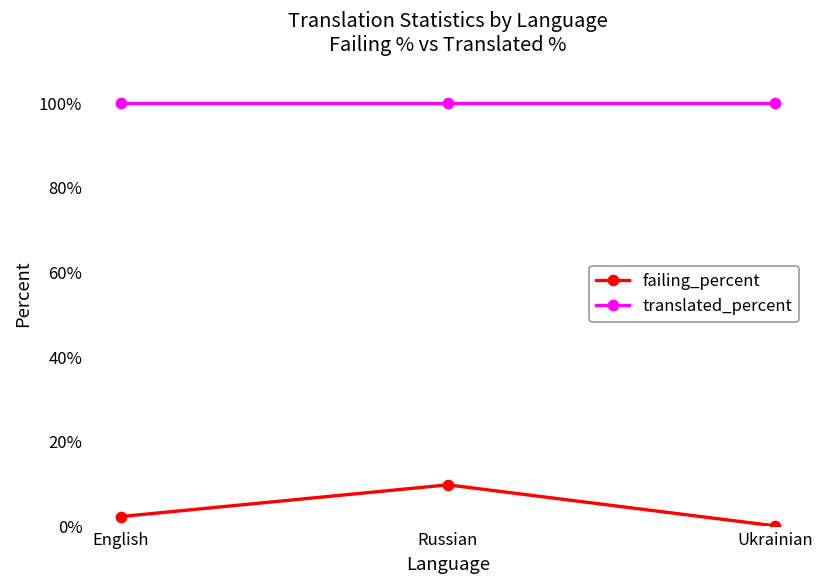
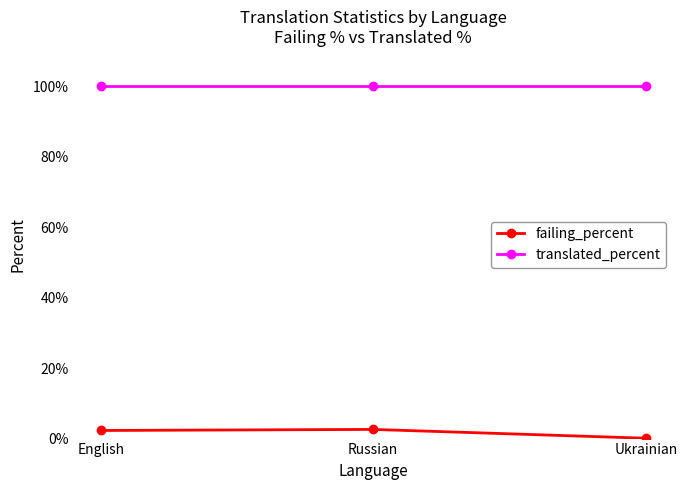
  {
    "failing_percent": {
      "English": "2%",
-     "Russian": "10%",
+     "Russian": "3%",
      "Ukrainian": "0%"
    },
    "translated_percent": {
      "English": "100%",
      "Russian": "100%",
      "Ukrainian": "100%"
    }
  }
